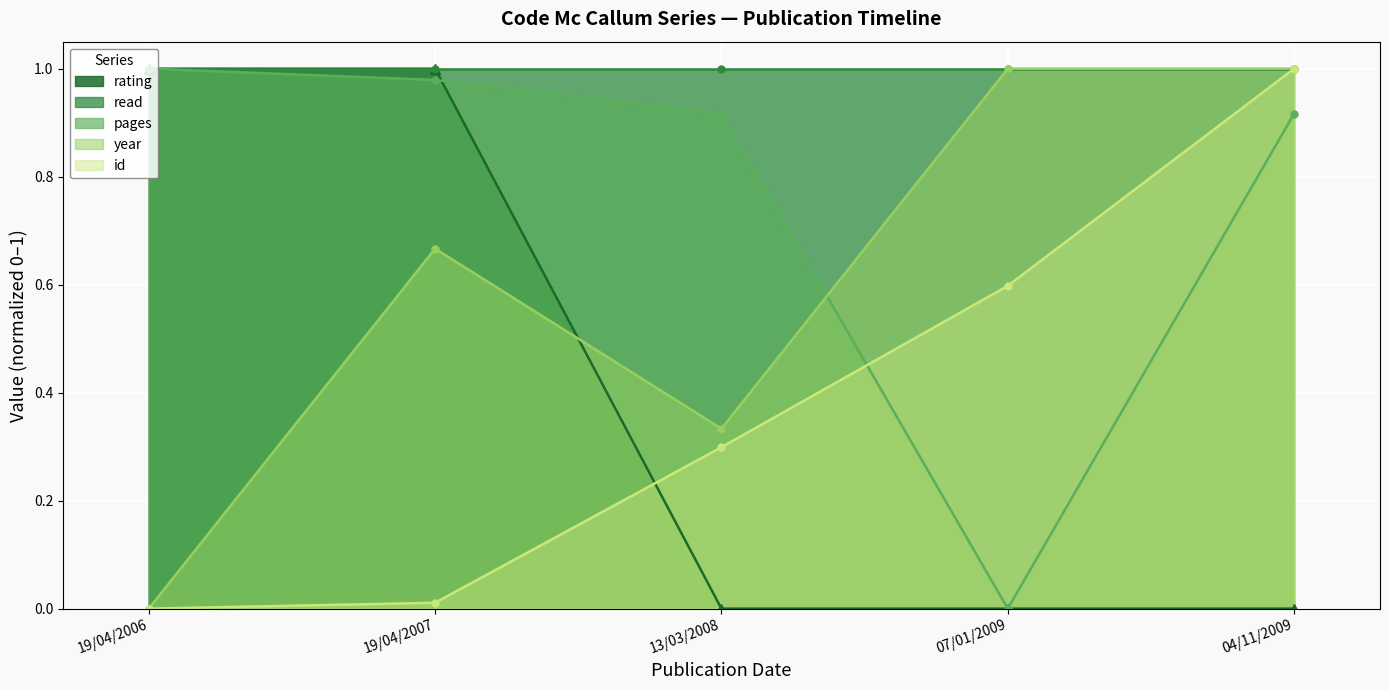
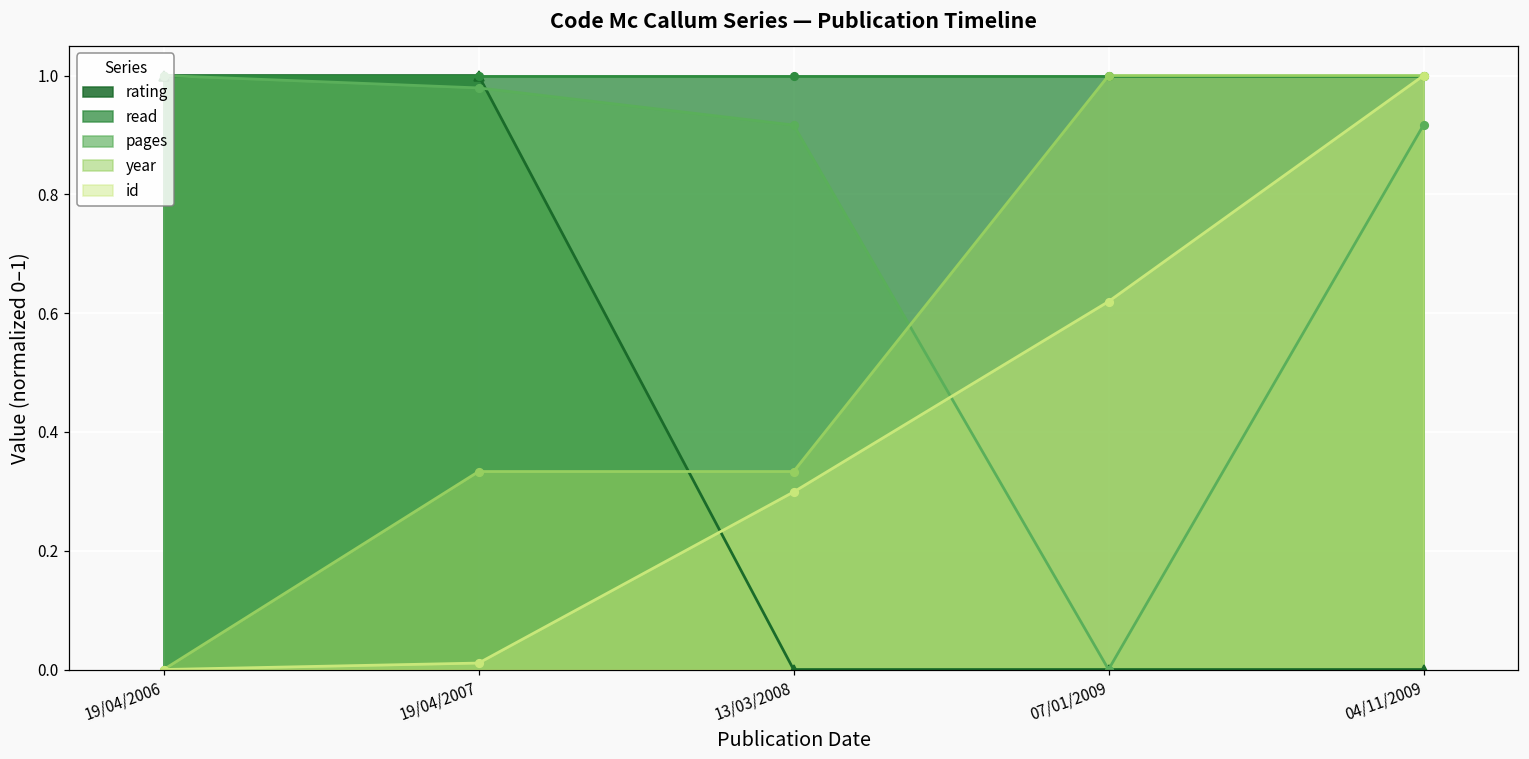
  {
    "pages": {
      "19/04/2007": 0.98,
      "13/03/2008": 0.92,
      "04/11/2009": 0.92
    },
    "year": {
-     "19/04/2007": 0.67,
+     "19/04/2007": 0.33,
      "13/03/2008": 0.33
    },
    "id": {
      "19/04/2007": 0.01,
      "13/03/2008": 0.30,
-     "07/01/2009": 0.60
+     "07/01/2009": 0.62
    }
  }
